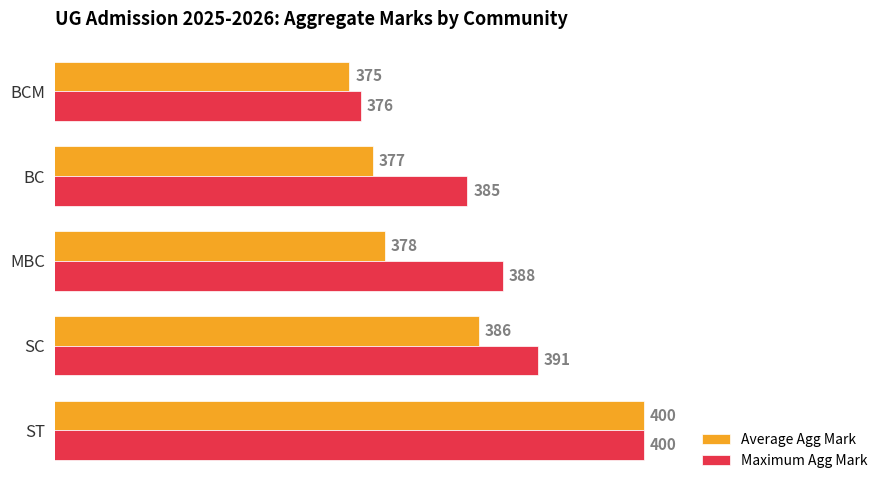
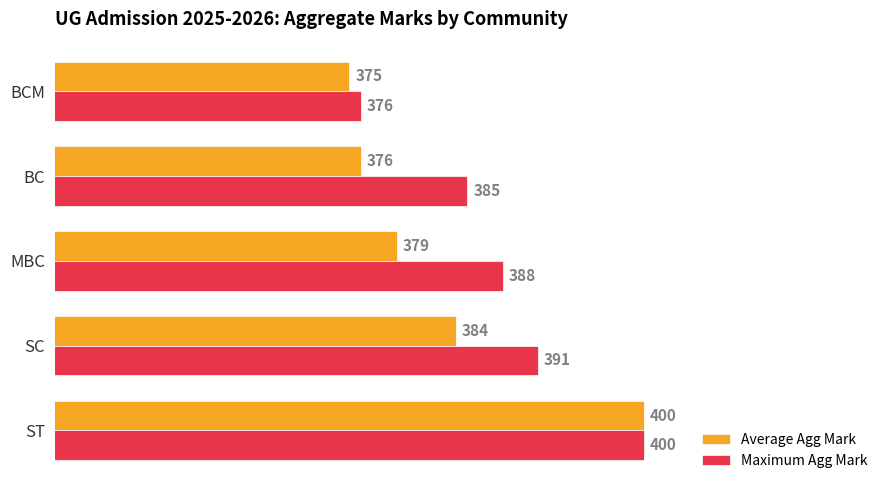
  {
    "Average Agg Mark": {
      "BCM": 375,
-     "BC": 377,
-     "MBC": 378,
-     "SC": 386,
+     "BC": 376,
+     "MBC": 379,
+     "SC": 384,
      "ST": 400
    },
    "Maximum Agg Mark": {
      "BCM": 376,
      "BC": 385,
      "MBC": 388,
      "SC": 391,
      "ST": 400
    }
  }
